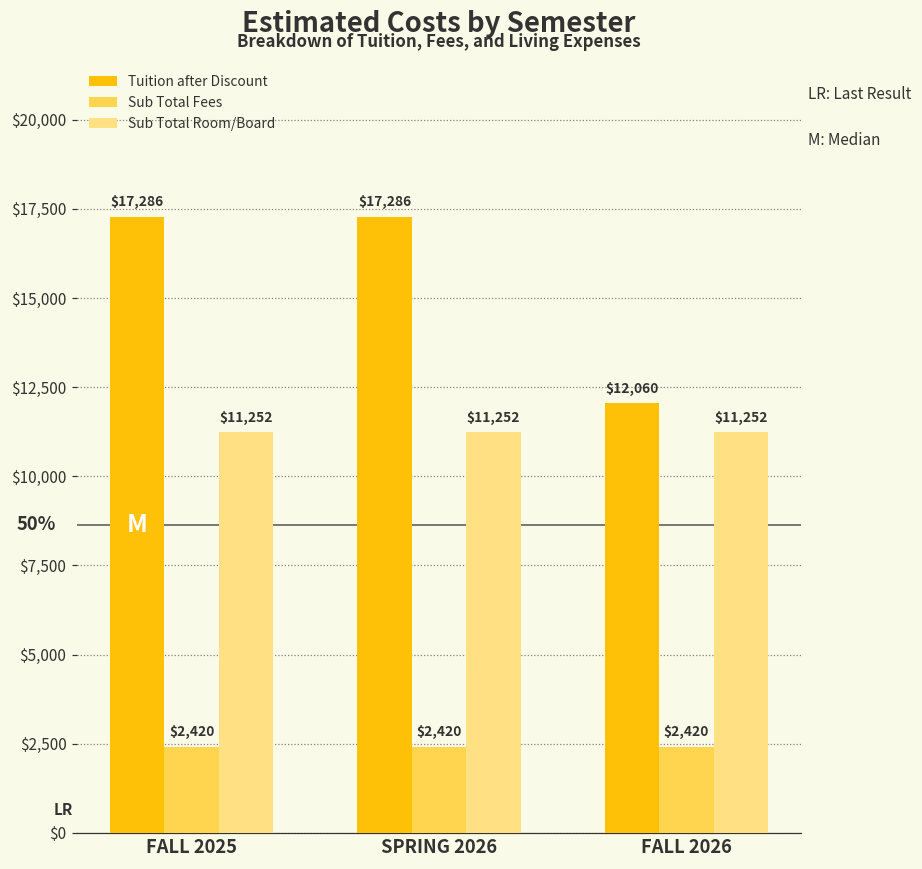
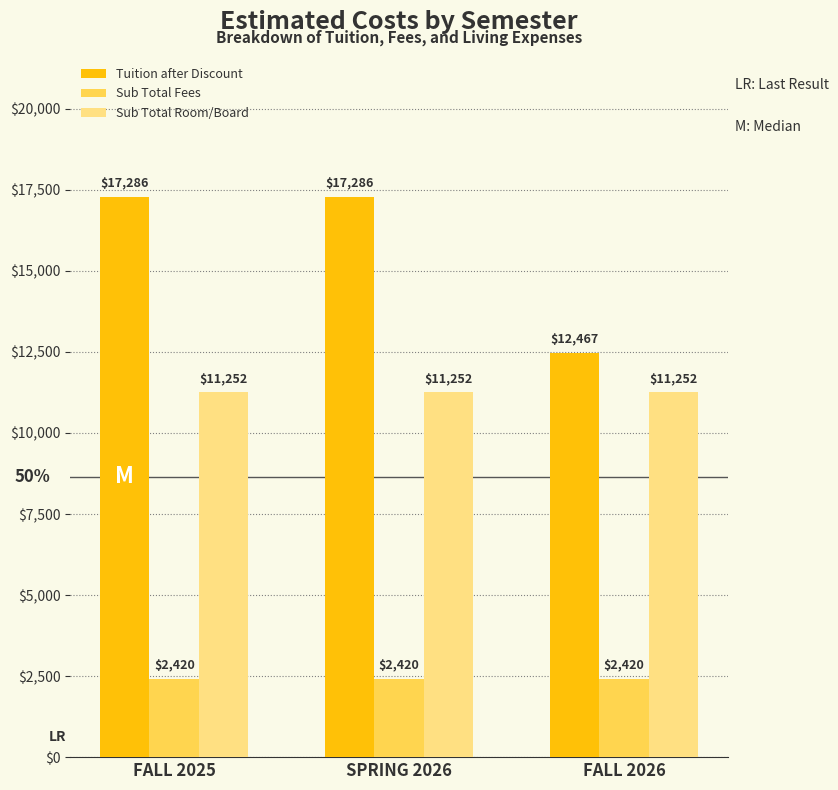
  {
    "Tuition after Discount": {
      "FALL 2025": "$17,286",
      "SPRING 2026": "$17,286",
-     "FALL 2026": "$12,060"
+     "FALL 2026": "$12,467"
    }
  }
